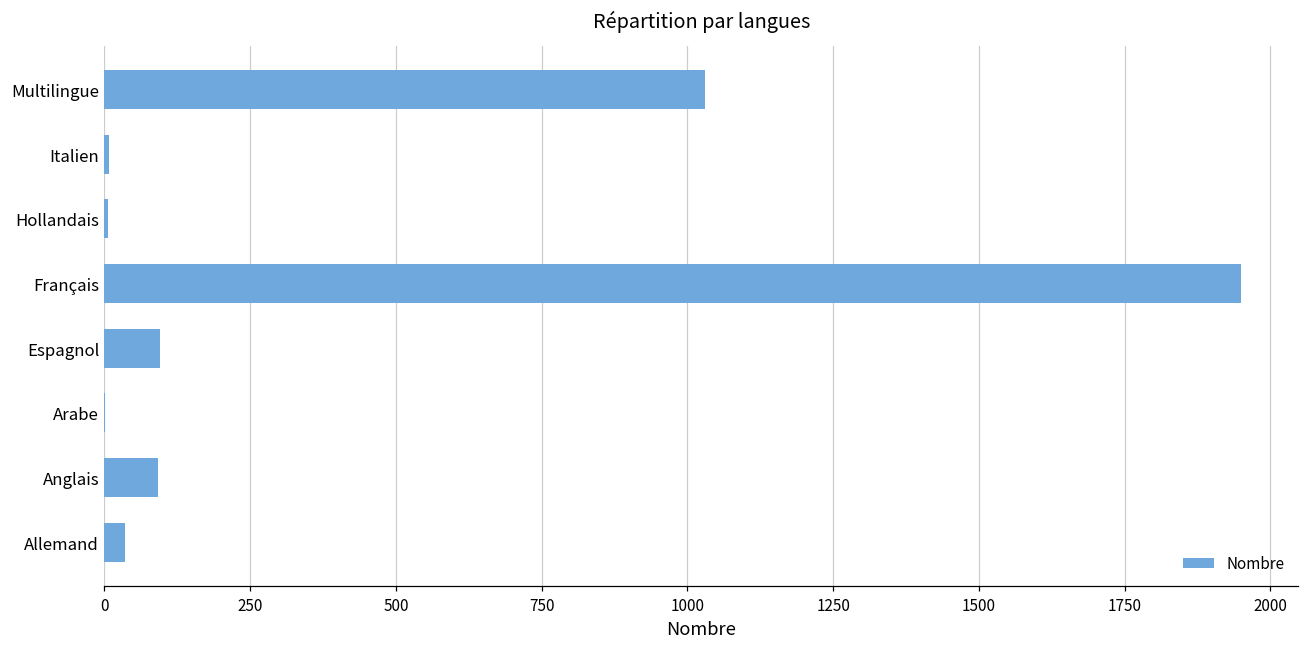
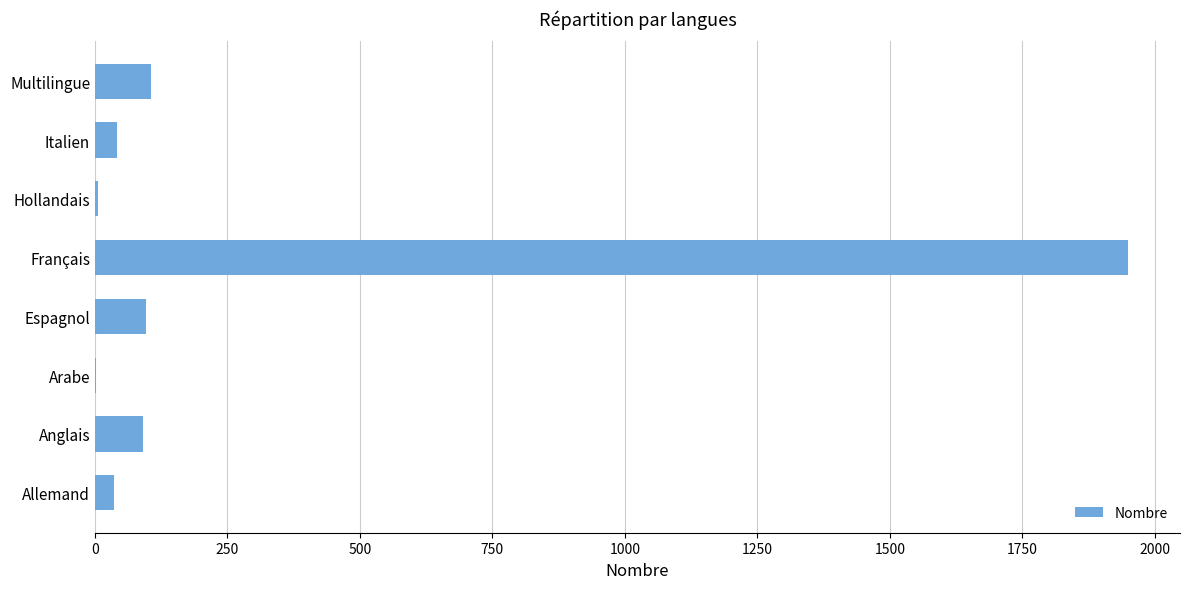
  {
-   "Multilingue": 1030,
-   "Italien": 10,
+   "Multilingue": 110,
+   "Italien": 40,
    "Hollandais": 10,
    "Français": 1950,
    "Espagnol": 100,
    "Anglais": 90,
    "Allemand": 40
  }
